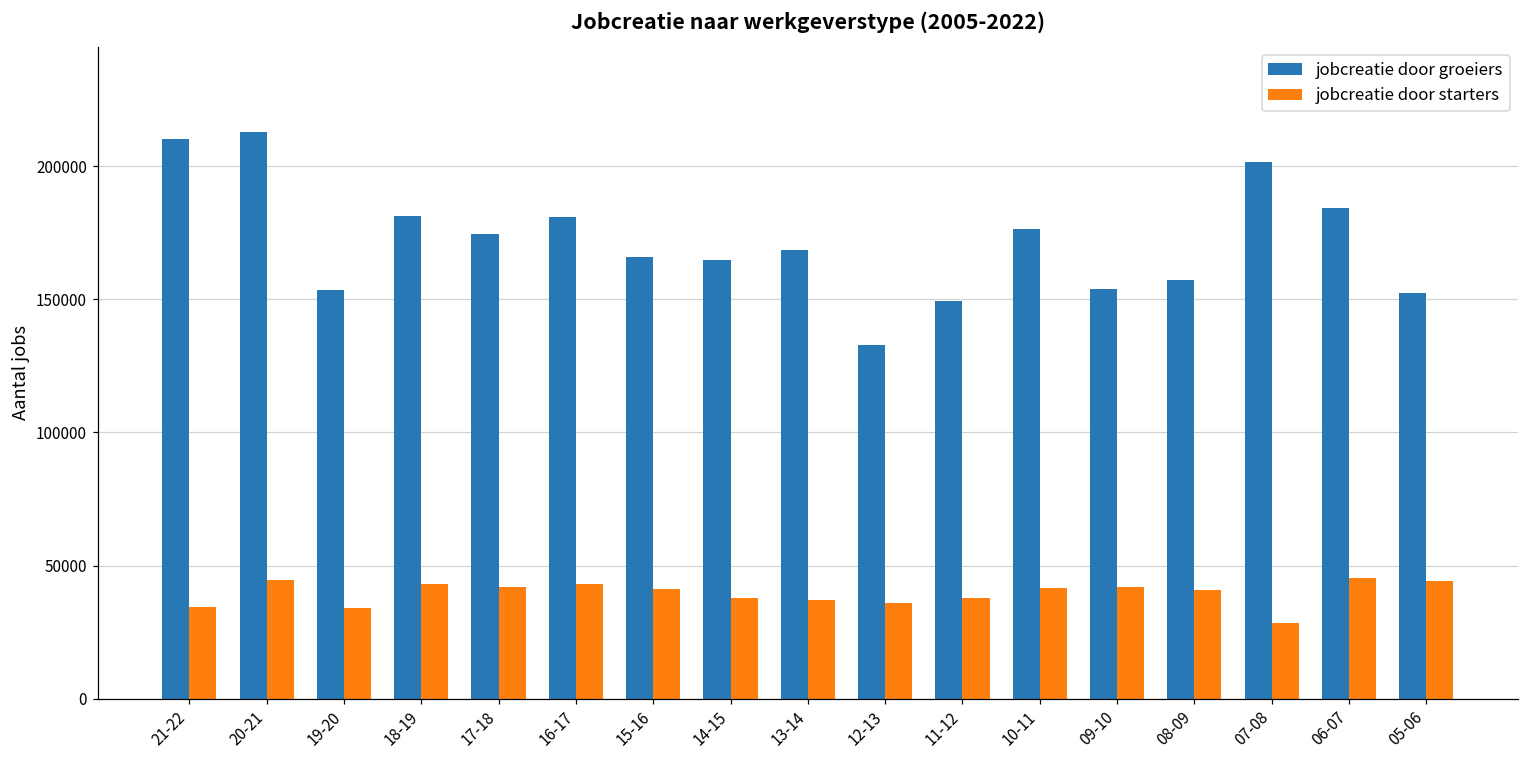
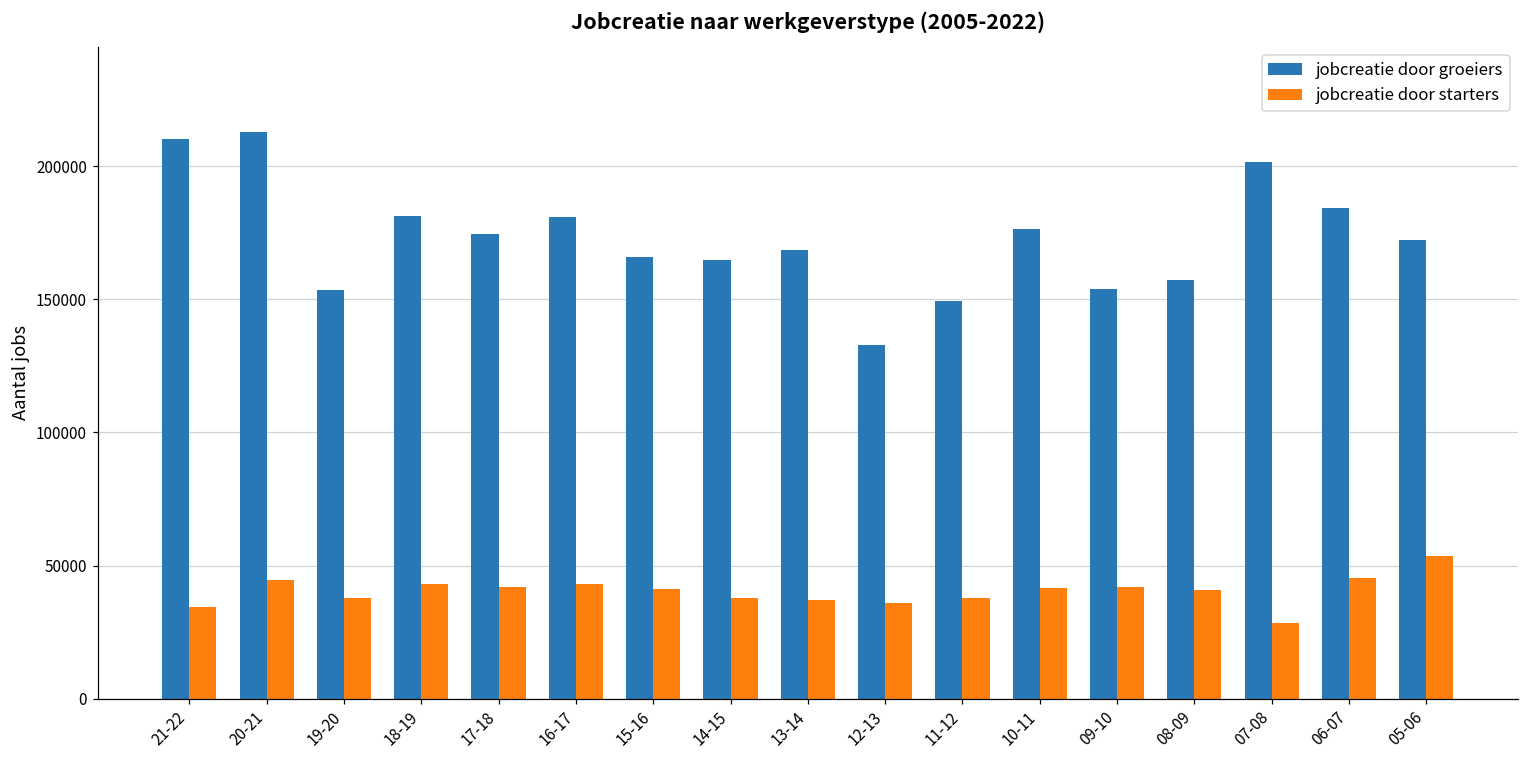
  {
    "jobcreatie door groeiers": {
      "21-22": 210000,
      "20-21": 213000,
      "19-20": 153000,
      "18-19": 181000,
      "17-18": 175000,
      "16-17": 181000,
      "15-16": 166000,
      "14-15": 165000,
      "13-14": 168000,
      "12-13": 133000,
      "11-12": 149000,
      "10-11": 177000,
      "09-10": 154000,
      "08-09": 157000,
      "07-08": 202000,
      "06-07": 184000,
-     "05-06": 152000
+     "05-06": 172000
    },
    "jobcreatie door starters": {
      "21-22": 35000,
      "20-21": 44000,
-     "19-20": 34000,
+     "19-20": 38000,
      "18-19": 43000,
      "17-18": 42000,
      "16-17": 43000,
      "15-16": 41000,
      "14-15": 38000,
      "13-14": 37000,
      "12-13": 36000,
      "11-12": 38000,
      "10-11": 42000,
      "09-10": 42000,
      "08-09": 41000,
      "07-08": 29000,
      "06-07": 45000,
-     "05-06": 44000
+     "05-06": 53000
    }
  }
